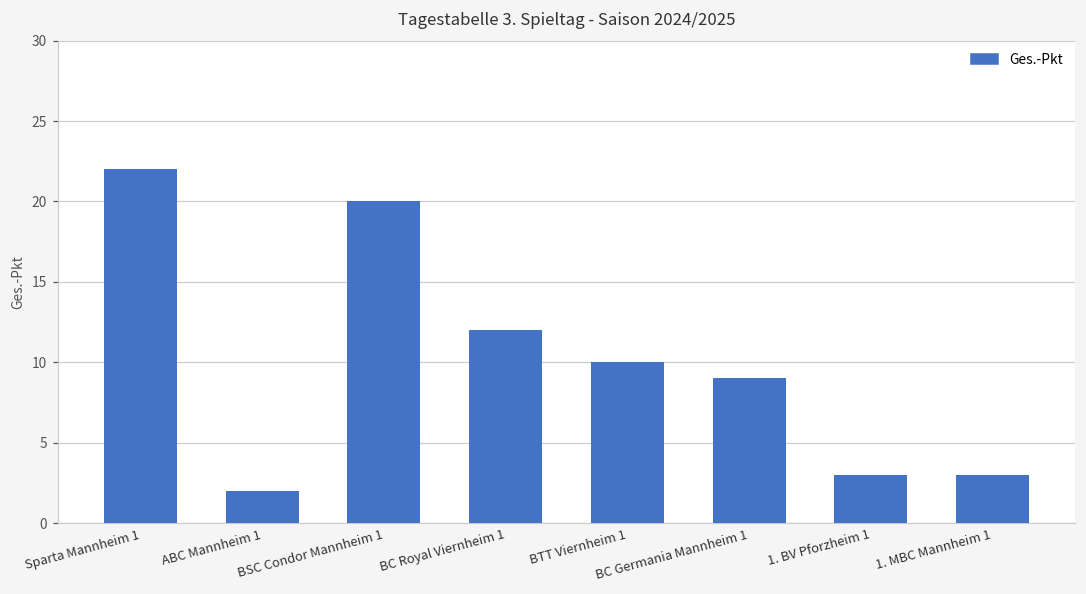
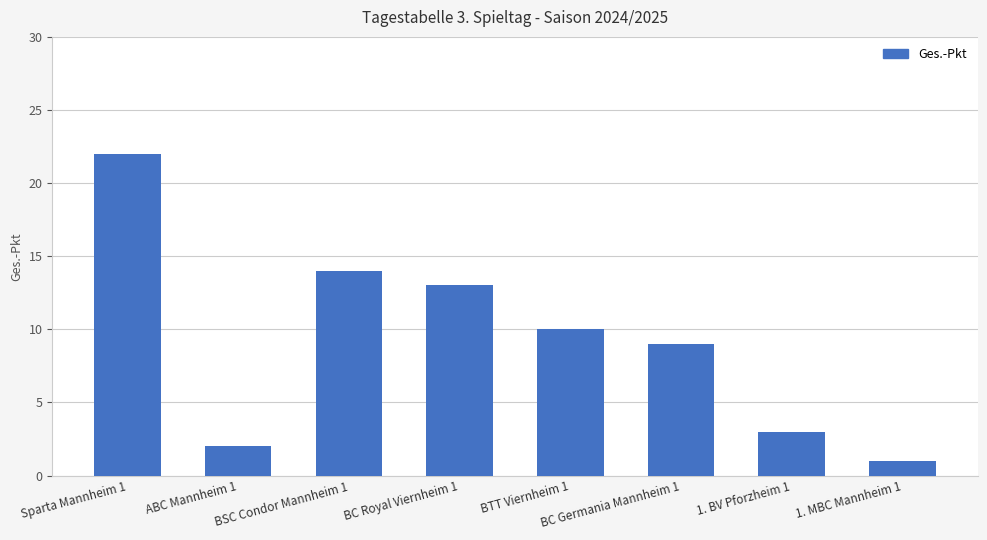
  {
    "Sparta Mannheim 1": 22,
    "ABC Mannheim 1": 2,
-   "BSC Condor Mannheim 1": 20,
-   "BC Royal Viernheim 1": 12,
+   "BSC Condor Mannheim 1": 14,
+   "BC Royal Viernheim 1": 13,
    "BTT Viernheim 1": 10,
    "BC Germania Mannheim 1": 9,
    "1. BV Pforzheim 1": 3,
-   "1. MBC Mannheim 1": 3
+   "1. MBC Mannheim 1": 1
  }
